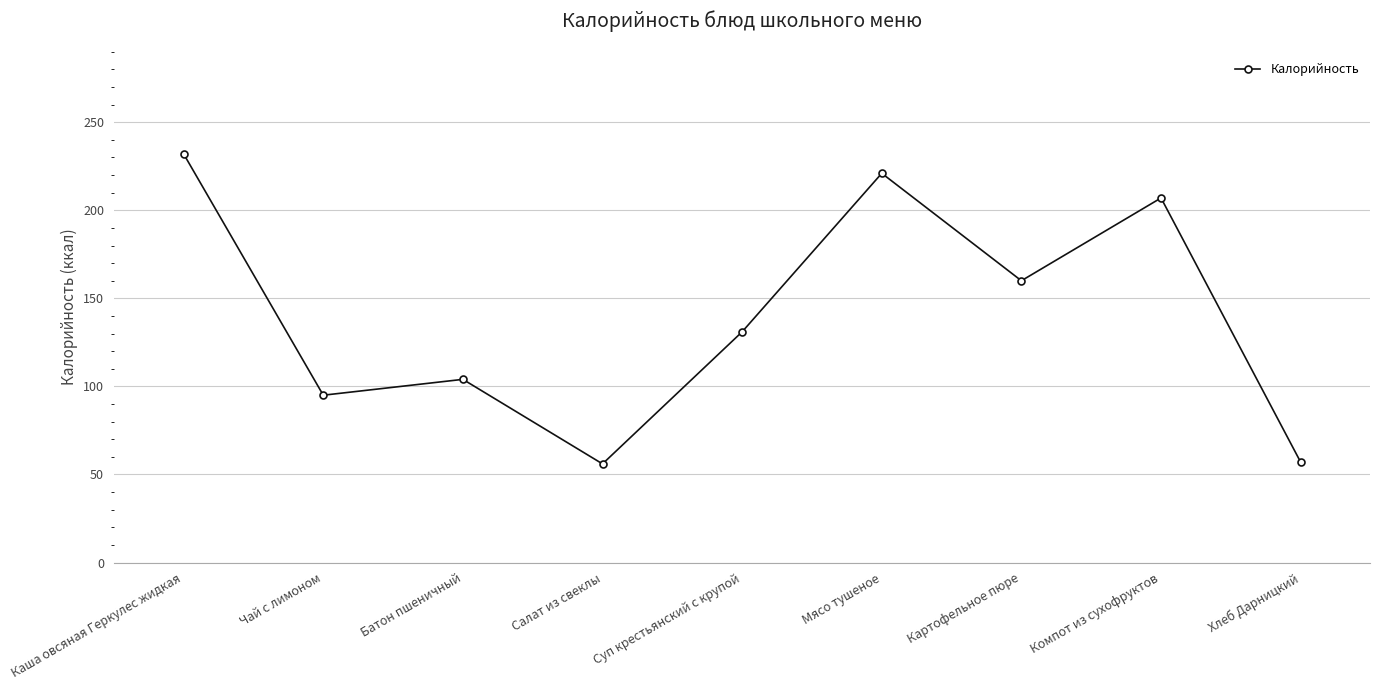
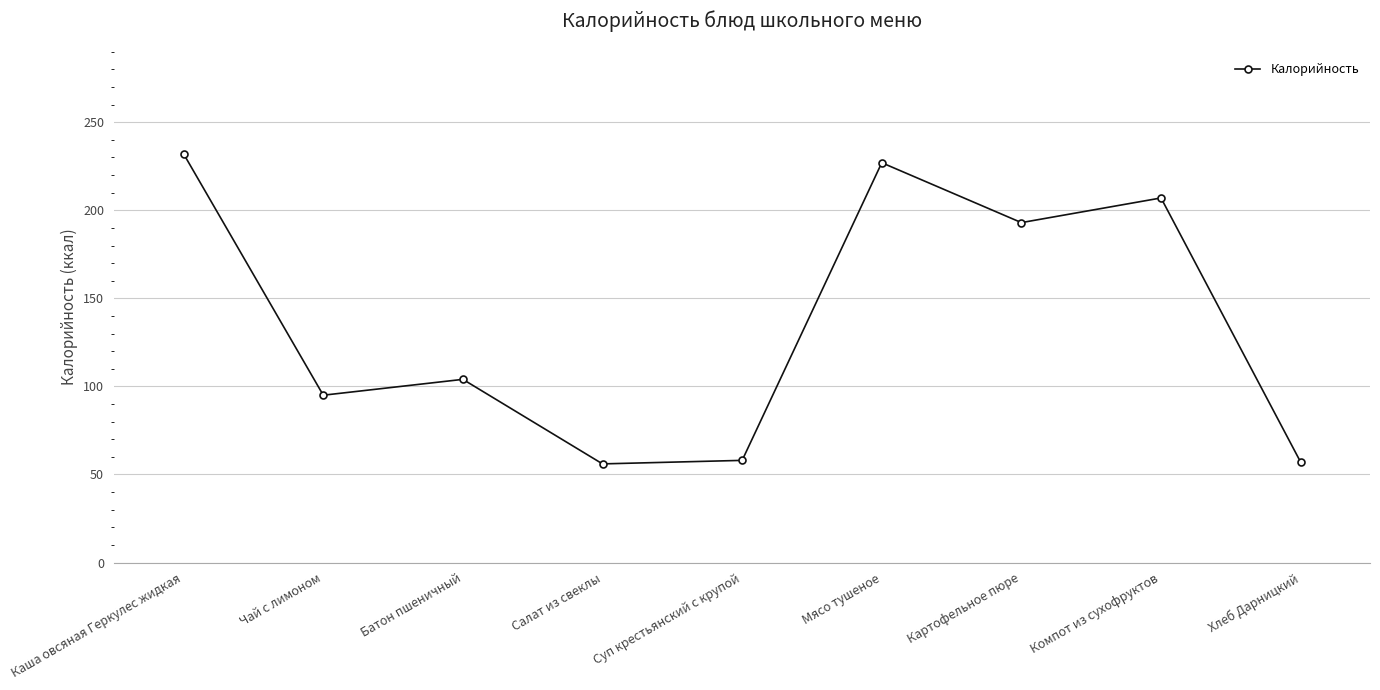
  {
    "Каша овсяная Геркулес жидкая": 232,
    "Чай с лимоном": 95,
    "Батон пшеничный": 104,
    "Салат из свеклы": 56,
-   "Суп крестьянский с крупой": 131,
-   "Мясо тушеное": 221,
-   "Картофельное пюре": 160,
+   "Суп крестьянский с крупой": 58,
+   "Мясо тушеное": 227,
+   "Картофельное пюре": 193,
    "Компот из сухофруктов": 207,
    "Хлеб Дарницкий": 57
  }
